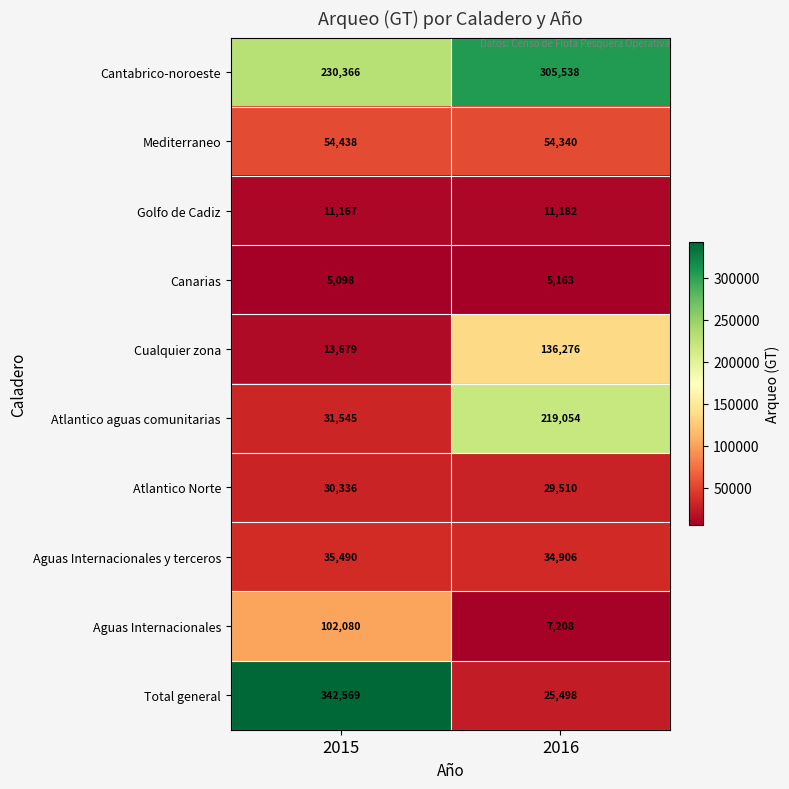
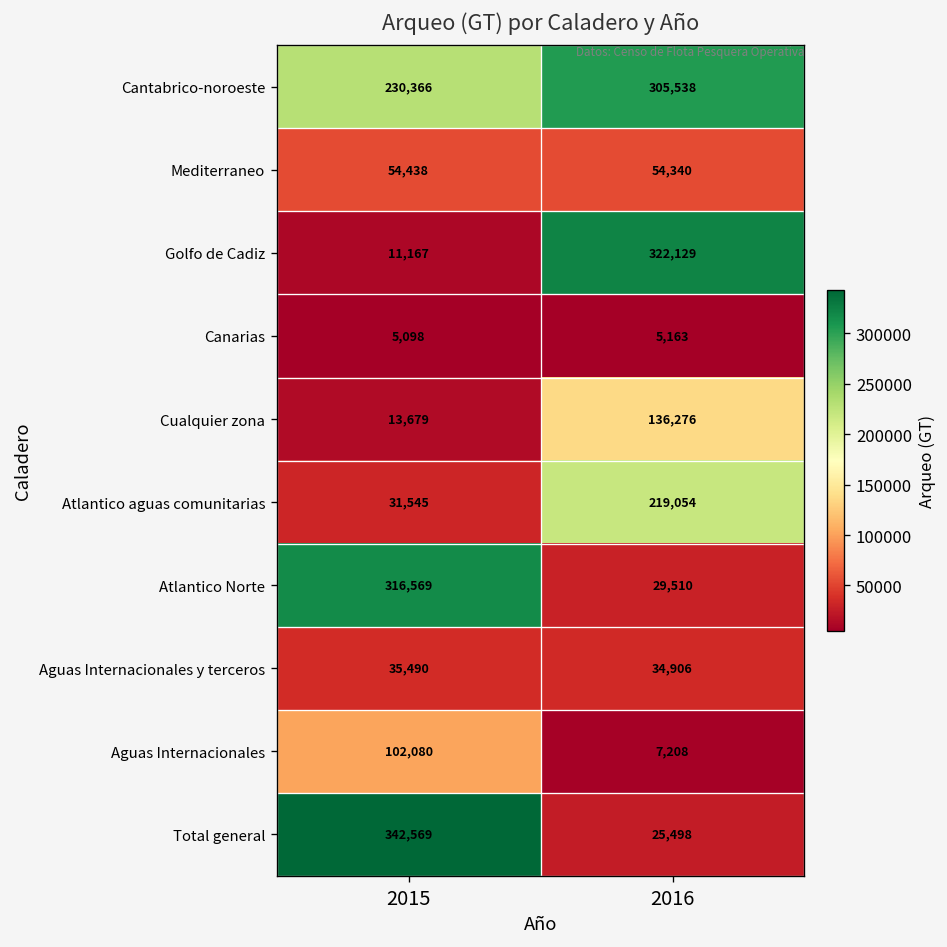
  {
    "Cantabrico-noroeste": {
      "2015": "230,366"
    },
    "Mediterraneo": {
      "2015": "54,438",
      "2016": "54,340"
    },
    "Golfo de Cadiz": {
      "2015": "11,167",
-     "2016": "11,182"
+     "2016": "322,129"
    },
    "Canarias": {
      "2015": "5,098",
      "2016": "5,163"
    },
    "Cualquier zona": {
      "2015": "13,679",
      "2016": "136,276"
    },
    "Atlantico aguas comunitarias": {
      "2015": "31,545",
      "2016": "219,054"
    },
    "Atlantico Norte": {
-     "2015": "30,336",
+     "2015": "316,569",
      "2016": "29,510"
    },
    "Aguas Internacionales y terceros": {
      "2015": "35,490",
      "2016": "34,906"
    },
    "Aguas Internacionales": {
      "2015": "102,080",
      "2016": "7,208"
    },
    "Total general": {
      "2015": "342,569",
      "2016": "25,498"
    }
  }
